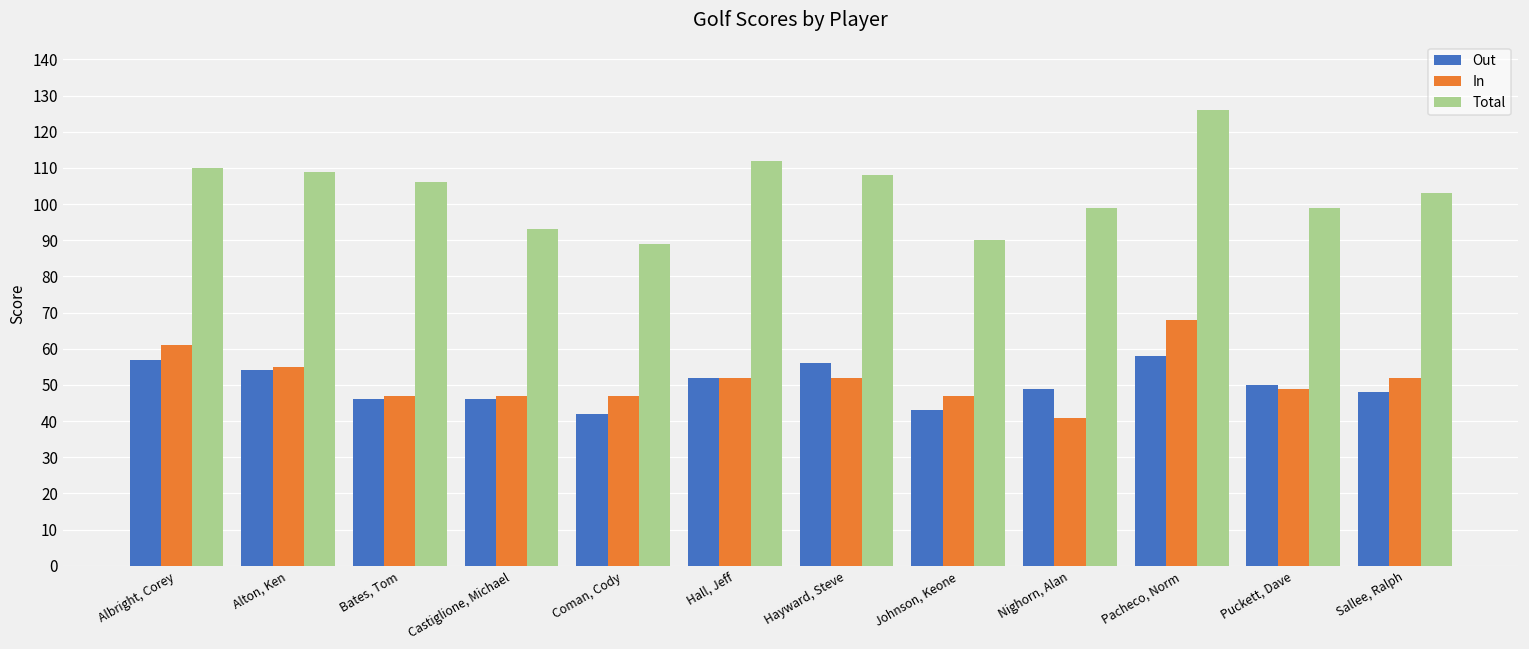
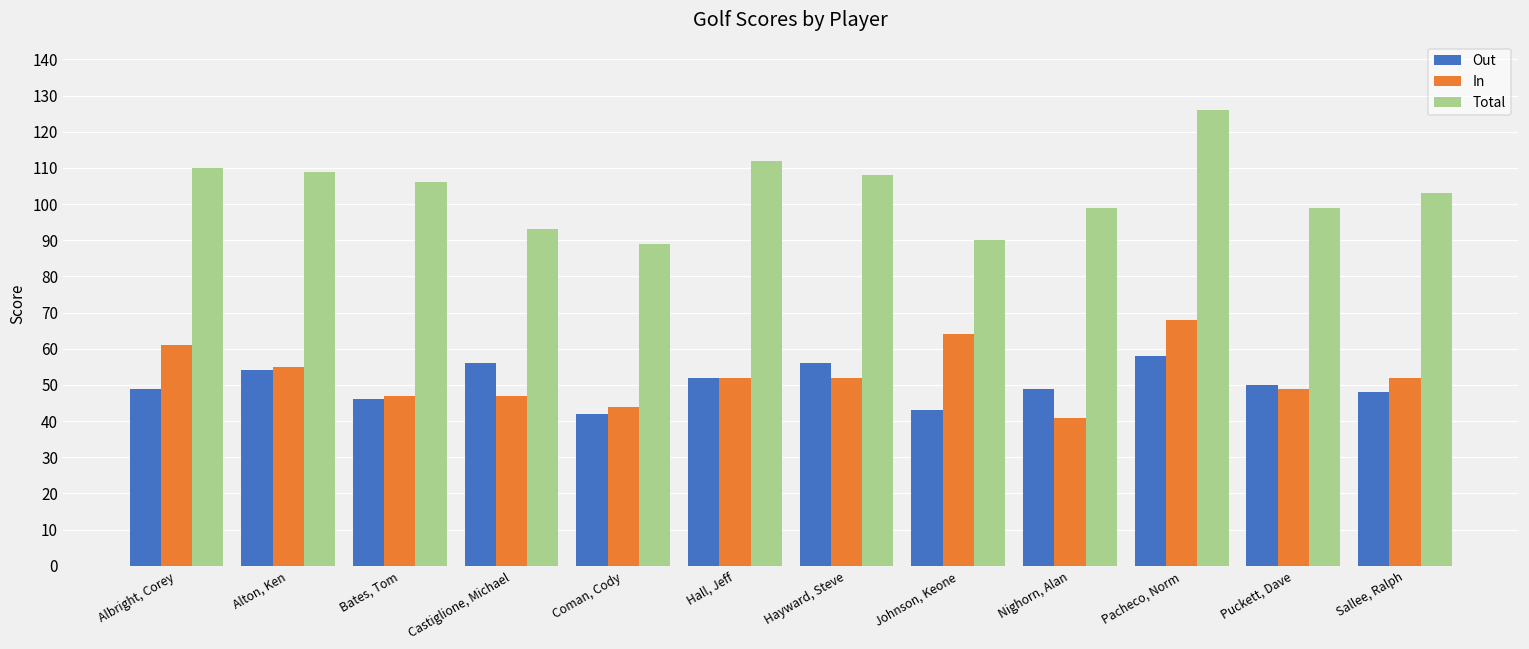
  {
    "Out": {
-     "Albright, Corey": 57,
+     "Albright, Corey": 49,
      "Alton, Ken": 54,
      "Bates, Tom": 46,
-     "Castiglione, Michael": 46,
+     "Castiglione, Michael": 56,
      "Coman, Cody": 42,
      "Hall, Jeff": 52,
      "Hayward, Steve": 56,
      "Johnson, Keone": 43,
      "Nighorn, Alan": 49,
      "Pacheco, Norm": 58,
      "Puckett, Dave": 50,
      "Sallee, Ralph": 48
    },
    "In": {
      "Albright, Corey": 61,
      "Alton, Ken": 55,
      "Bates, Tom": 47,
      "Castiglione, Michael": 47,
-     "Coman, Cody": 47,
+     "Coman, Cody": 44,
      "Hall, Jeff": 52,
      "Hayward, Steve": 52,
-     "Johnson, Keone": 47,
+     "Johnson, Keone": 64,
      "Nighorn, Alan": 41,
      "Pacheco, Norm": 68,
      "Puckett, Dave": 49,
      "Sallee, Ralph": 52
    },
    "Total": {
      "Albright, Corey": 110,
      "Alton, Ken": 109,
      "Bates, Tom": 106,
      "Castiglione, Michael": 93,
      "Coman, Cody": 89,
      "Hall, Jeff": 112,
      "Hayward, Steve": 108,
      "Johnson, Keone": 90,
      "Nighorn, Alan": 99,
      "Pacheco, Norm": 126,
      "Puckett, Dave": 99,
      "Sallee, Ralph": 103
    }
  }
